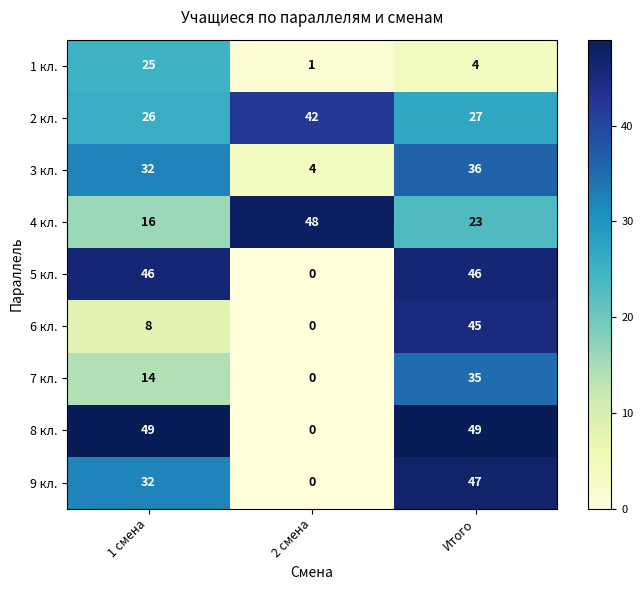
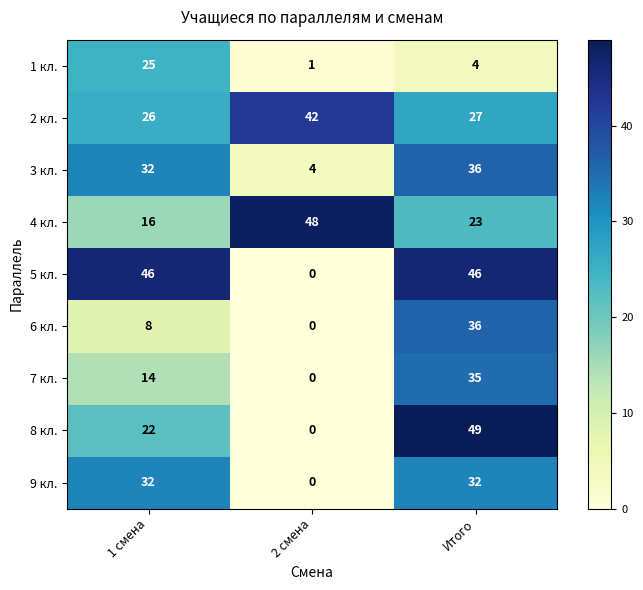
  {
    "1 кл.": {
      "1 смена": 25,
      "2 смена": 1,
      "Итого": 4
    },
    "2 кл.": {
      "1 смена": 26,
      "2 смена": 42,
      "Итого": 27
    },
    "3 кл.": {
      "1 смена": 32,
      "2 смена": 4,
      "Итого": 36
    },
    "4 кл.": {
      "1 смена": 16,
      "2 смена": 48,
      "Итого": 23
    },
    "5 кл.": {
      "1 смена": 46,
      "2 смена": 0,
      "Итого": 46
    },
    "6 кл.": {
      "1 смена": 8,
      "2 смена": 0,
-     "Итого": 45
+     "Итого": 36
    },
    "7 кл.": {
      "1 смена": 14,
      "2 смена": 0,
      "Итого": 35
    },
    "8 кл.": {
-     "1 смена": 49,
+     "1 смена": 22,
      "2 смена": 0,
      "Итого": 49
    },
    "9 кл.": {
      "1 смена": 32,
      "2 смена": 0,
-     "Итого": 47
+     "Итого": 32
    }
  }
